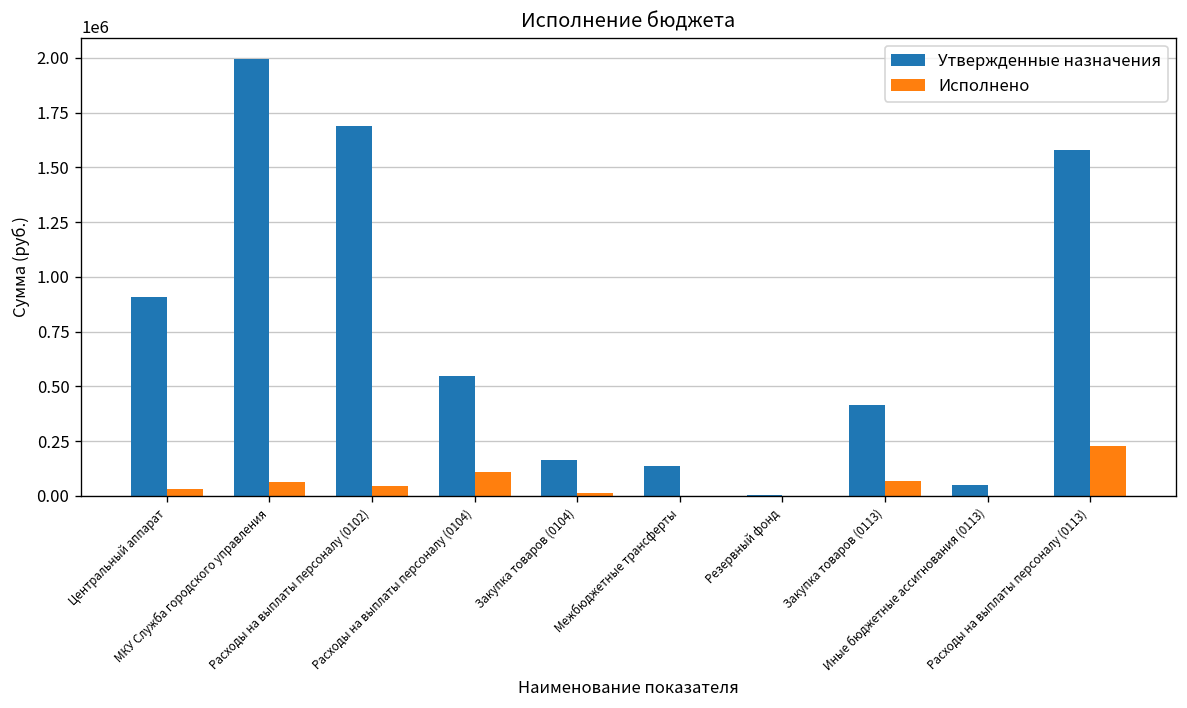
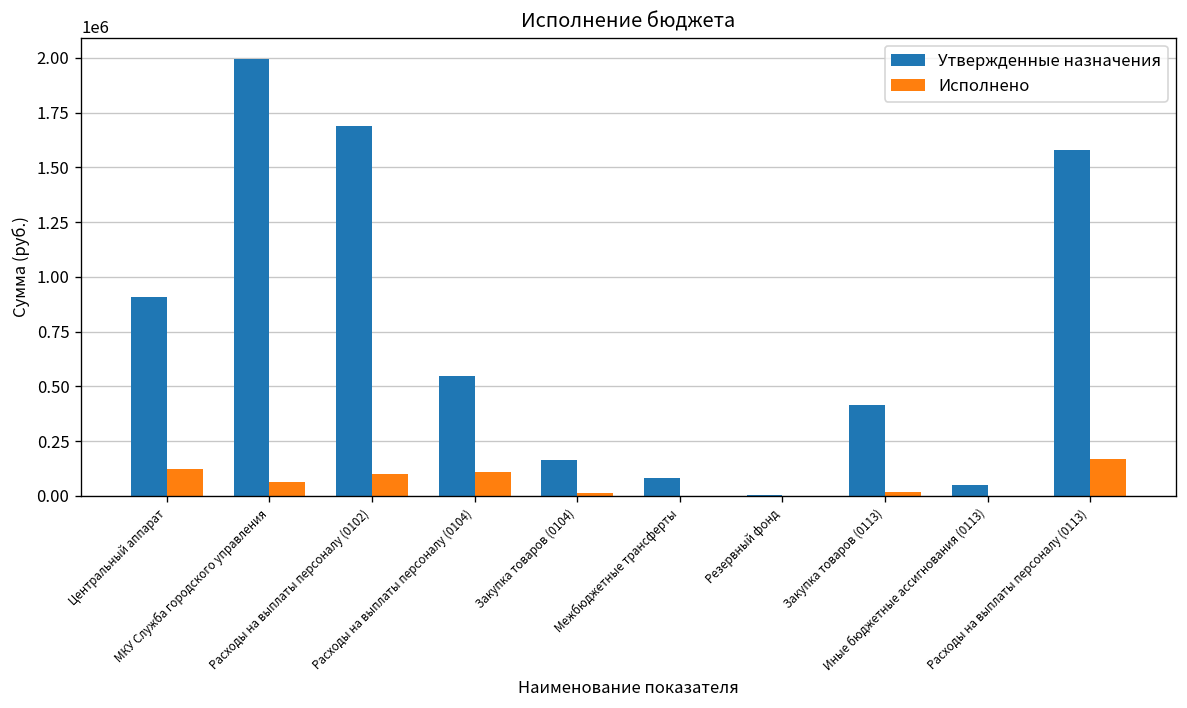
  {
    "Утвержденные назначения": {
      "Центральный аппарат": 910000,
      "МКУ Служба городского управления": 1990000,
      "Расходы на выплаты персоналу (0102)": 1690000,
      "Расходы на выплаты персоналу (0104)": 550000,
      "Закупка товаров (0104)": 160000,
-     "Межбюджетные трансферты": 140000,
+     "Межбюджетные трансферты": 80000,
      "Закупка товаров (0113)": 410000,
      "Иные бюджетные ассигнования (0113)": 50000,
      "Расходы на выплаты персоналу (0113)": 1580000
    },
    "Исполнено": {
-     "Центральный аппарат": 30000,
+     "Центральный аппарат": 120000,
      "МКУ Служба городского управления": 60000,
-     "Расходы на выплаты персоналу (0102)": 40000,
+     "Расходы на выплаты персоналу (0102)": 100000,
      "Расходы на выплаты персоналу (0104)": 110000,
      "Закупка товаров (0104)": 10000,
      "Межбюджетные трансферты": 0,
      "Резервный фонд": 0,
-     "Закупка товаров (0113)": 70000,
+     "Закупка товаров (0113)": 20000,
      "Иные бюджетные ассигнования (0113)": 0,
-     "Расходы на выплаты персоналу (0113)": 230000
+     "Расходы на выплаты персоналу (0113)": 170000
    }
  }
